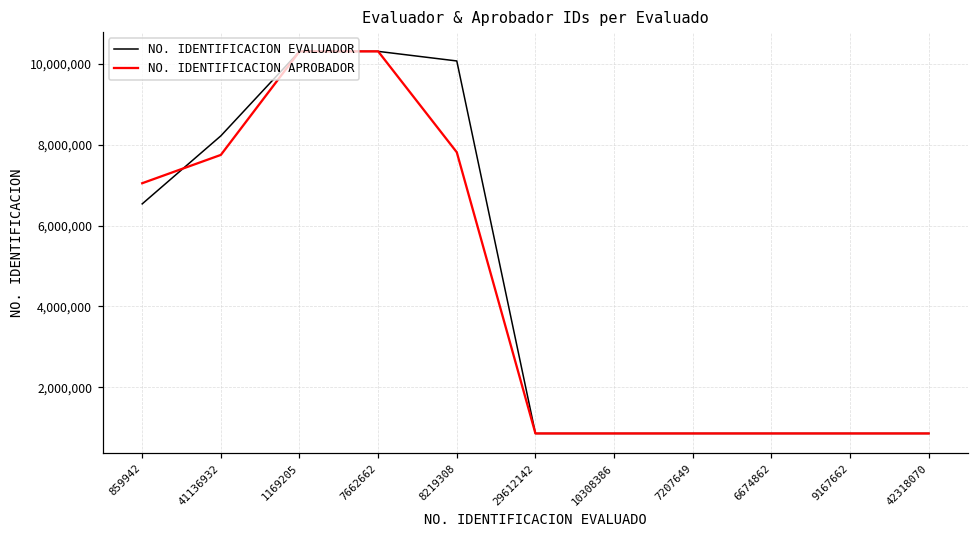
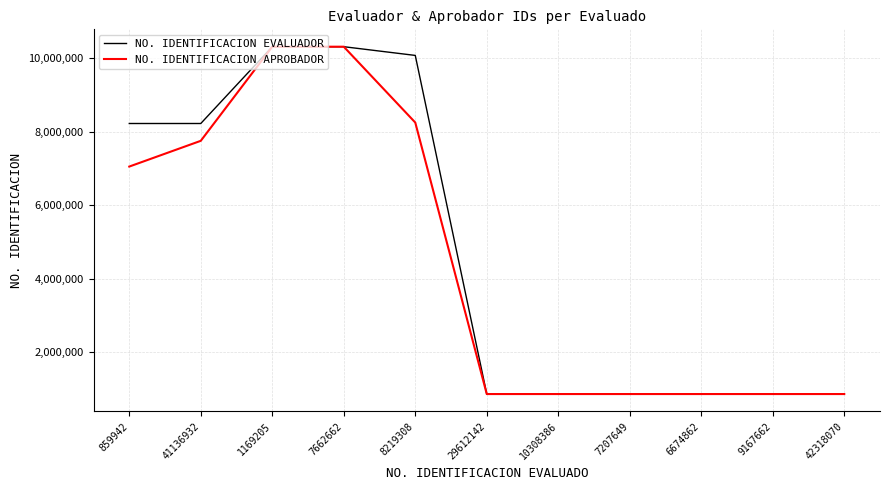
  {
    "NO. IDENTIFICACION EVALUADOR": {
-     "859942": "6,500,000",
+     "859942": "8,200,000",
      "41136932": "8,200,000",
      "8219308": "10,100,000"
    },
    "NO. IDENTIFICACION APROBADOR": {
      "859942": "7,000,000",
      "41136932": "7,700,000",
-     "8219308": "7,800,000"
+     "8219308": "8,200,000"
    }
  }
